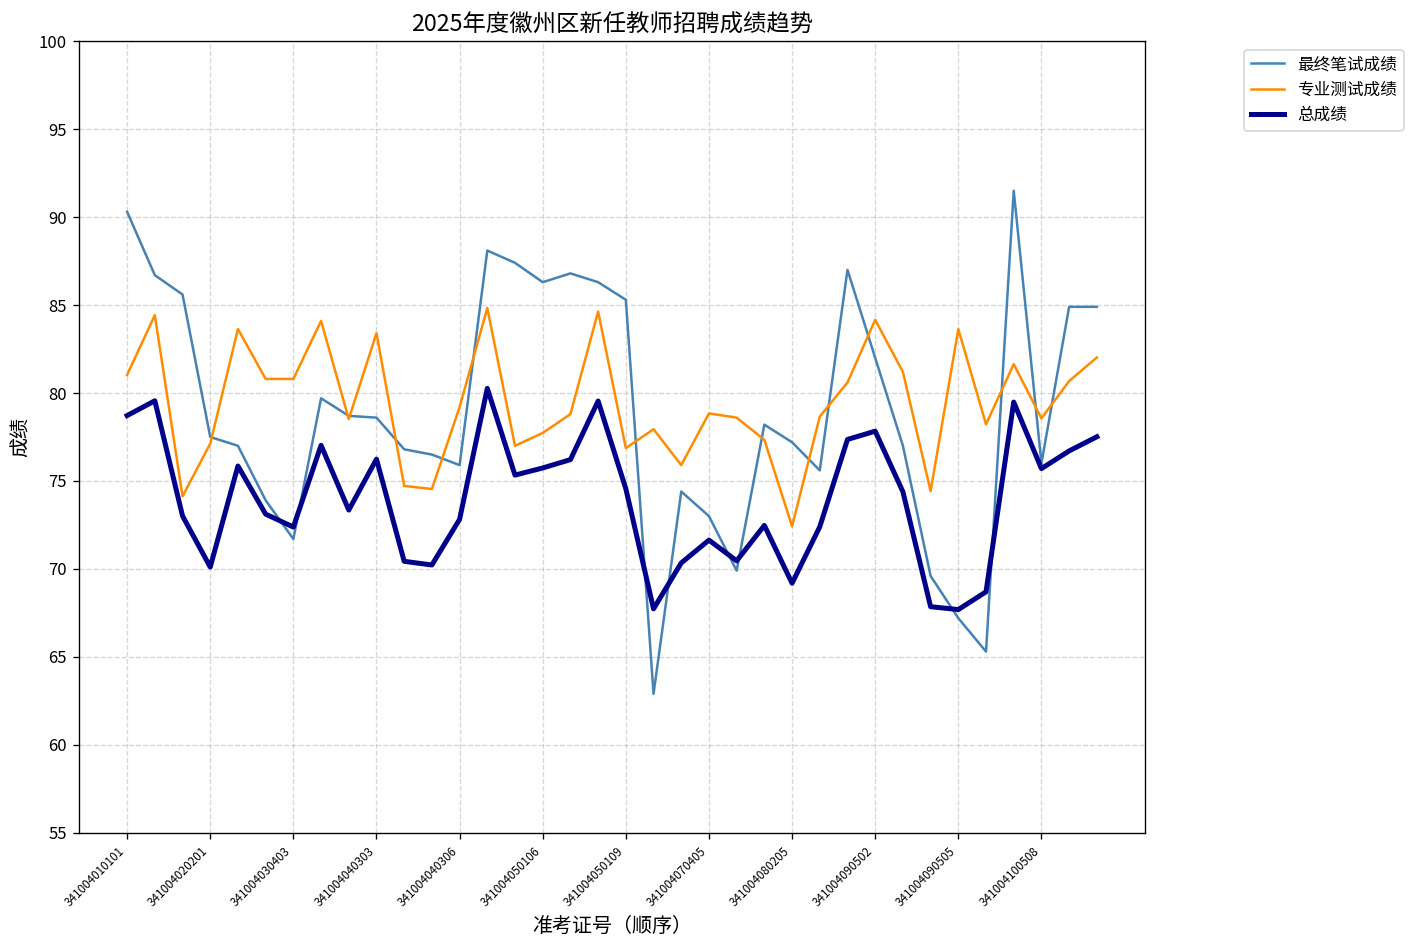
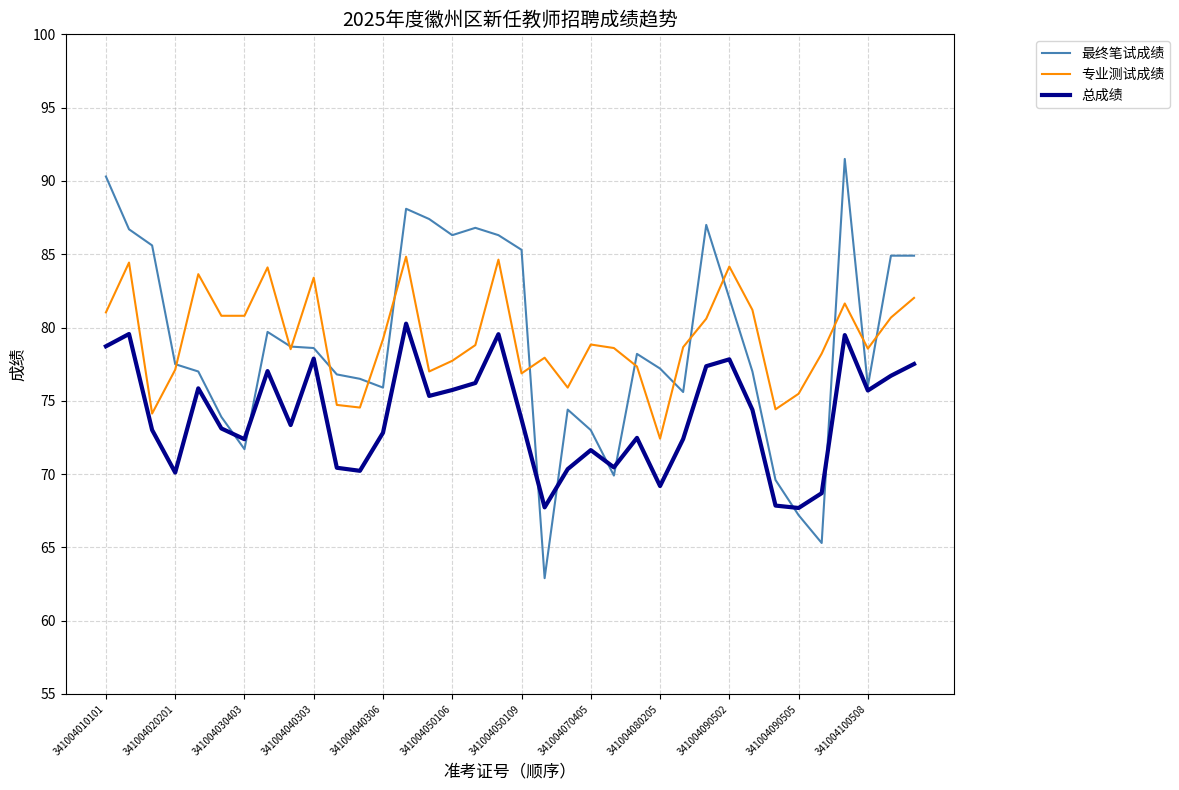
  {
    "最终笔试成绩": {
      "341004010101": 90.3,
      "341004020201": 77.5,
      "341004030403": 71.7,
      "341004040303": 78.6,
      "341004040306": 75.9,
      "341004050106": 86.3,
      "341004050109": 85.3,
      "341004070405": 73.0,
      "341004080205": 77.2,
      "341004090502": 82.0,
      "341004090505": 67.2,
      "341004100508": 76.0
    },
    "专业测试成绩": {
      "341004010101": 81.0,
      "341004020201": 77.1,
      "341004030403": 80.8,
      "341004040303": 83.4,
      "341004040306": 79.2,
      "341004050106": 77.7,
      "341004050109": 76.9,
      "341004070405": 78.8,
      "341004080205": 72.4,
      "341004090502": 84.2,
-     "341004090505": 83.6,
+     "341004090505": 75.5,
      "341004100508": 78.6
    },
    "总成绩": {
      "341004010101": 78.7,
      "341004020201": 70.1,
      "341004030403": 72.4,
-     "341004040303": 76.2,
+     "341004040303": 77.9,
      "341004040306": 72.8,
      "341004050106": 75.7,
-     "341004050109": 74.6,
+     "341004050109": 73.7,
      "341004070405": 71.6,
      "341004080205": 69.2,
      "341004090502": 77.8,
      "341004090505": 67.7,
      "341004100508": 75.7
    }
  }
